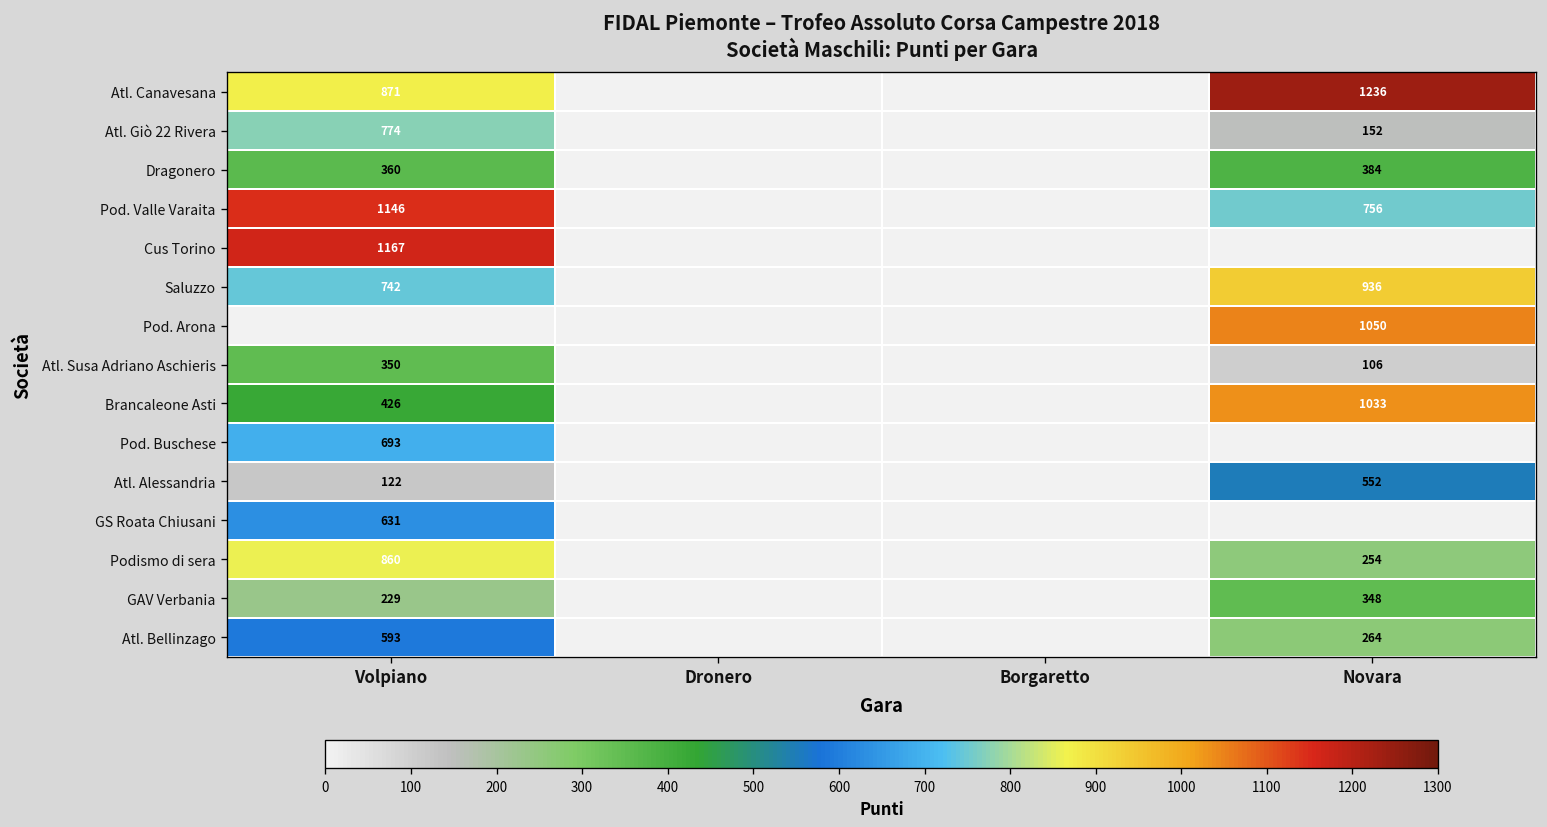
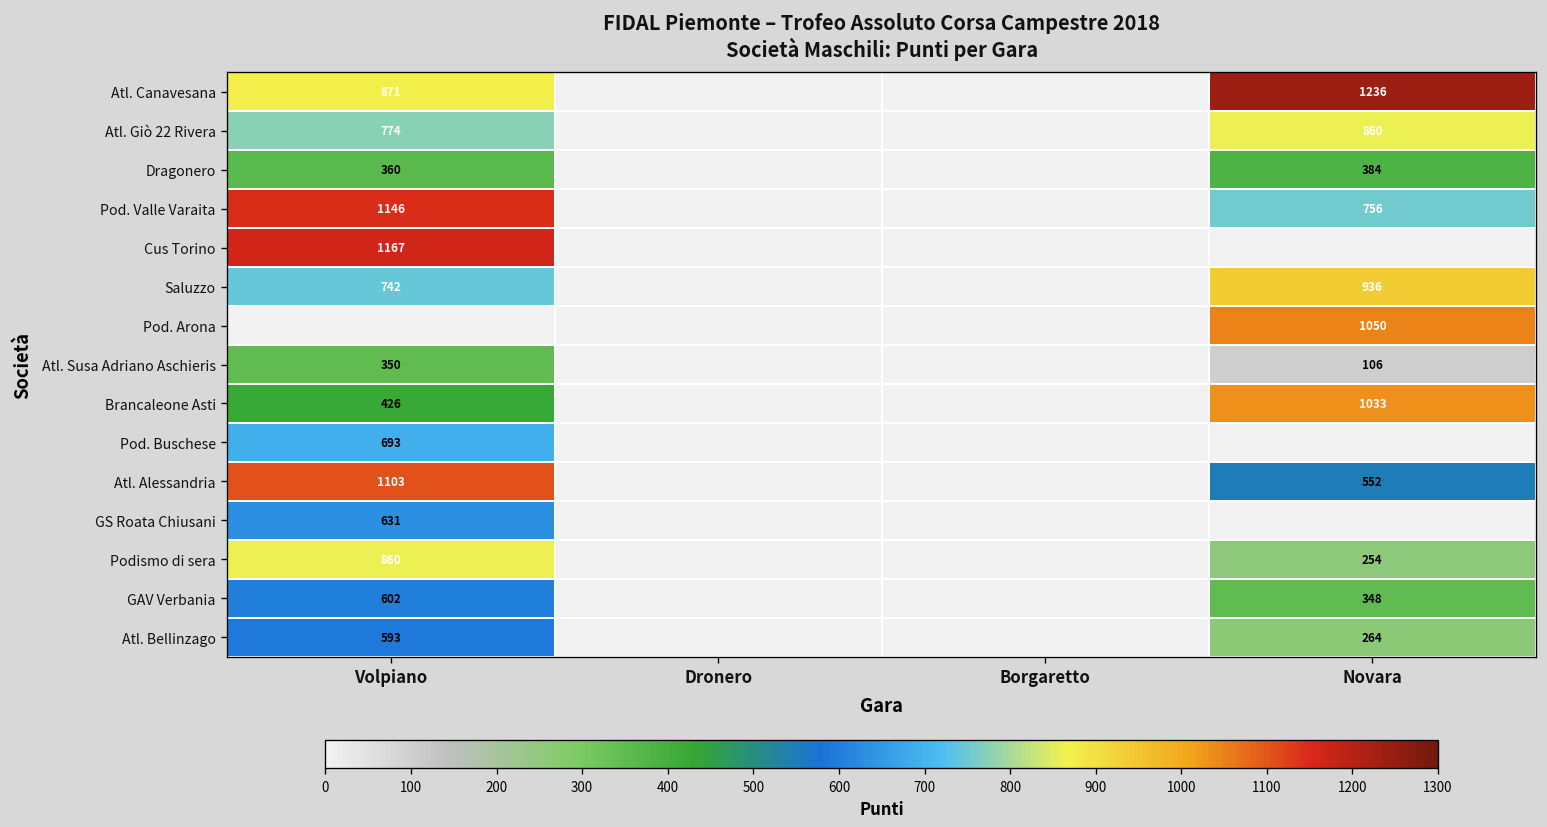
  {
    "Atl. Canavesana": {
      "Volpiano": 871,
      "Novara": 1236
    },
    "Atl. Giò 22 Rivera": {
      "Volpiano": 774,
-     "Novara": 152
+     "Novara": 860
    },
    "Dragonero": {
      "Volpiano": 360,
      "Novara": 384
    },
    "Pod. Valle Varaita": {
      "Volpiano": 1146,
      "Novara": 756
    },
    "Cus Torino": {
      "Volpiano": 1167
    },
    "Saluzzo": {
      "Volpiano": 742,
      "Novara": 936
    },
    "Pod. Arona": {
      "Novara": 1050
    },
    "Atl. Susa Adriano Aschieris": {
      "Volpiano": 350,
      "Novara": 106
    },
    "Brancaleone Asti": {
      "Volpiano": 426,
      "Novara": 1033
    },
    "Pod. Buschese": {
      "Volpiano": 693
    },
    "Atl. Alessandria": {
-     "Volpiano": 122,
+     "Volpiano": 1103,
      "Novara": 552
    },
    "GS Roata Chiusani": {
      "Volpiano": 631
    },
    "Podismo di sera": {
      "Volpiano": 860,
      "Novara": 254
    },
    "GAV Verbania": {
-     "Volpiano": 229,
+     "Volpiano": 602,
      "Novara": 348
    },
    "Atl. Bellinzago": {
      "Volpiano": 593,
      "Novara": 264
    }
  }
